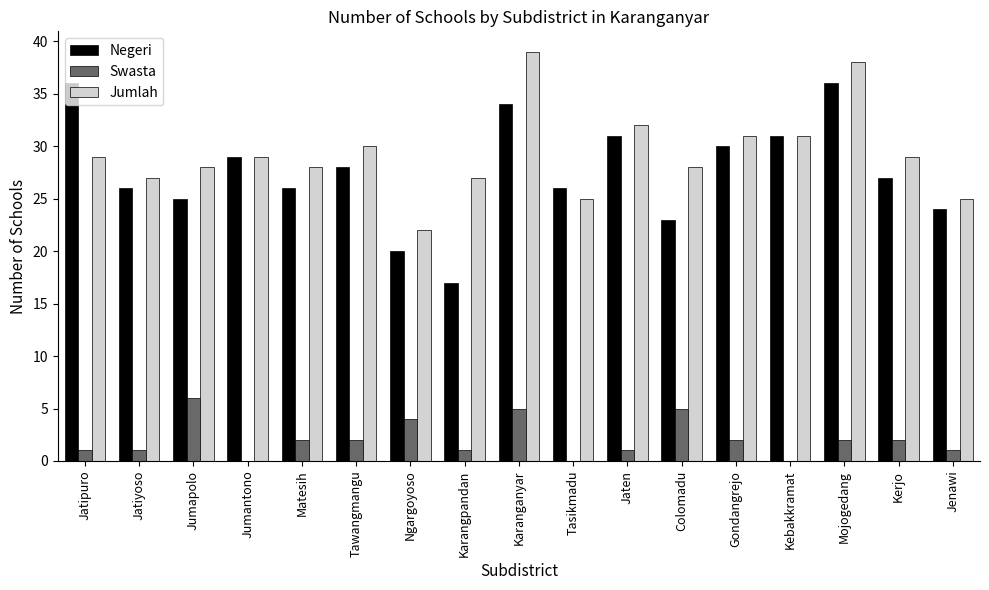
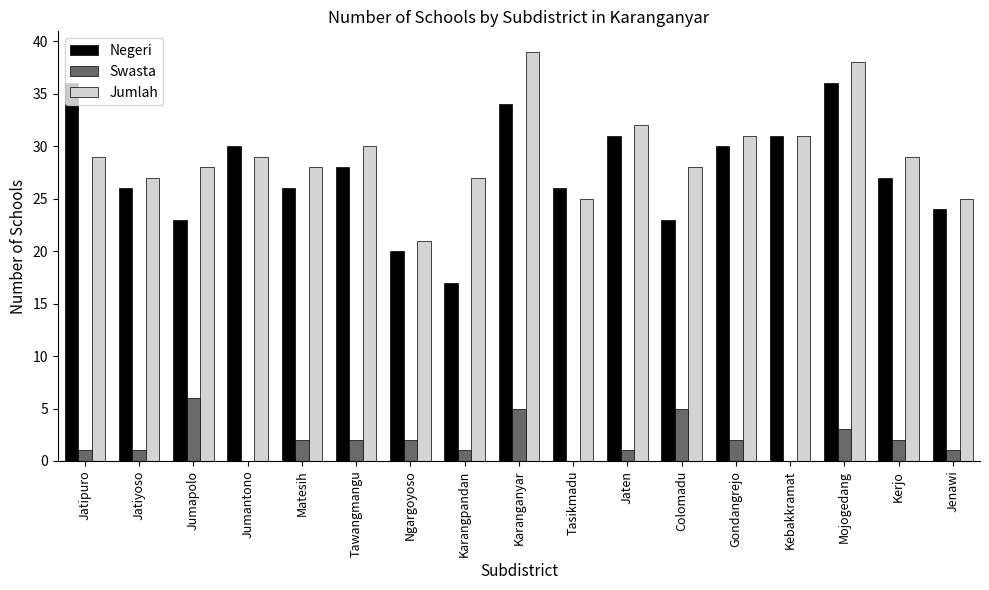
  {
    "Negeri": {
      "Jatiyoso": 26,
-     "Jumapolo": 25,
-     "Jumantono": 29,
+     "Jumapolo": 23,
+     "Jumantono": 30,
      "Matesih": 26,
      "Tawangmangu": 28,
      "Ngargoyoso": 20,
      "Karangpandan": 17,
      "Karanganyar": 34,
      "Tasikmadu": 26,
      "Jaten": 31,
      "Colomadu": 23,
      "Gondangrejo": 30,
      "Kebakkramat": 31,
      "Mojogedang": 36,
      "Kerjo": 27,
      "Jenawi": 24
    },
    "Swasta": {
      "Jatipuro": 1,
      "Jatiyoso": 1,
      "Jumapolo": 6,
      "Jumantono": 0,
      "Matesih": 2,
      "Tawangmangu": 2,
-     "Ngargoyoso": 4,
+     "Ngargoyoso": 2,
      "Karangpandan": 1,
      "Karanganyar": 5,
      "Tasikmadu": 0,
      "Jaten": 1,
      "Colomadu": 5,
      "Gondangrejo": 2,
      "Kebakkramat": 0,
-     "Mojogedang": 2,
+     "Mojogedang": 3,
      "Kerjo": 2,
      "Jenawi": 1
    },
    "Jumlah": {
      "Jatipuro": 29,
      "Jatiyoso": 27,
      "Jumapolo": 28,
      "Jumantono": 29,
      "Matesih": 28,
      "Tawangmangu": 30,
-     "Ngargoyoso": 22,
+     "Ngargoyoso": 21,
      "Karangpandan": 27,
      "Karanganyar": 39,
      "Tasikmadu": 25,
      "Jaten": 32,
      "Colomadu": 28,
      "Gondangrejo": 31,
      "Kebakkramat": 31,
      "Mojogedang": 38,
      "Kerjo": 29,
      "Jenawi": 25
    }
  }
